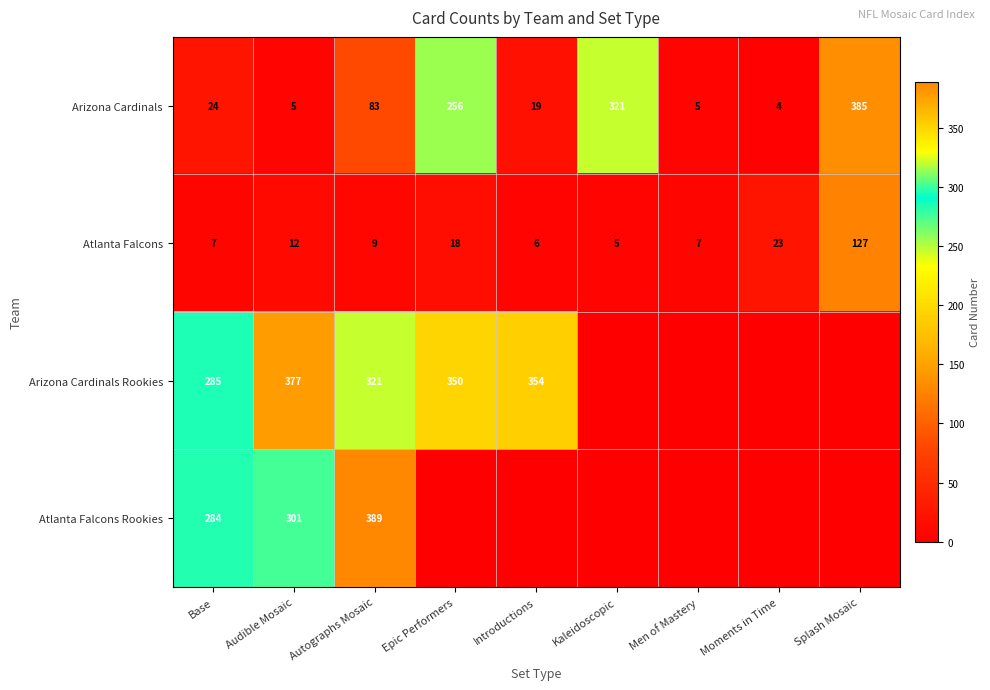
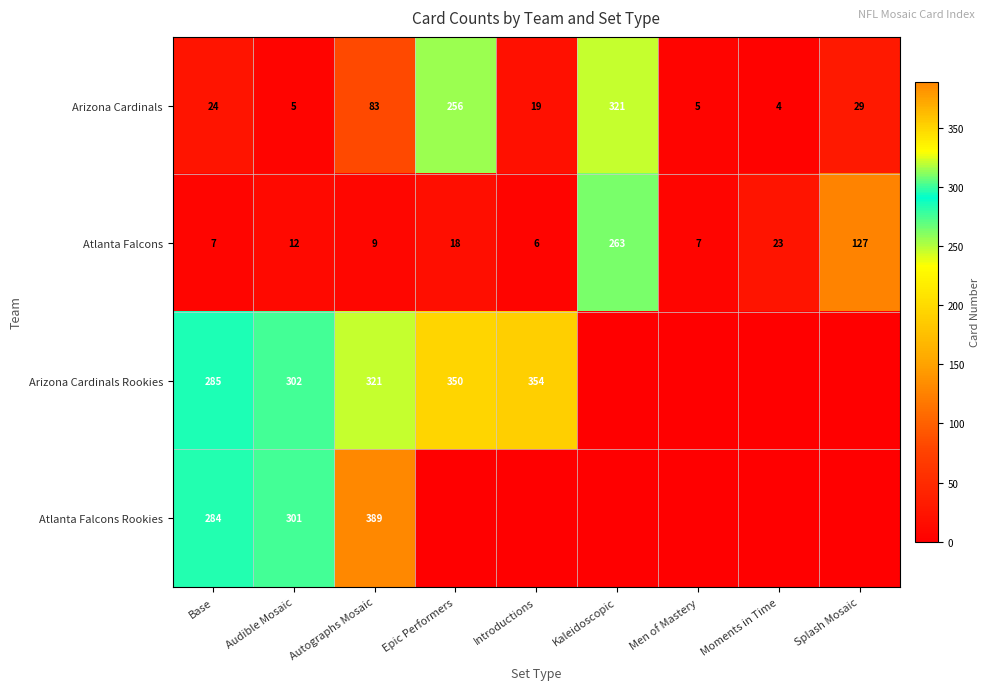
  {
    "Arizona Cardinals": {
      "Base": 24,
      "Audible Mosaic": 5,
      "Autographs Mosaic": 83,
      "Epic Performers": 256,
      "Introductions": 19,
      "Kaleidoscopic": 321,
      "Men of Mastery": 5,
      "Moments in Time": 4,
-     "Splash Mosaic": 385
+     "Splash Mosaic": 29
    },
    "Atlanta Falcons": {
      "Base": 7,
      "Audible Mosaic": 12,
      "Autographs Mosaic": 9,
      "Epic Performers": 18,
      "Introductions": 6,
-     "Kaleidoscopic": 5,
+     "Kaleidoscopic": 263,
      "Men of Mastery": 7,
      "Moments in Time": 23,
      "Splash Mosaic": 127
    },
    "Arizona Cardinals Rookies": {
      "Base": 285,
-     "Audible Mosaic": 377,
+     "Audible Mosaic": 302,
      "Autographs Mosaic": 321,
      "Epic Performers": 350,
      "Introductions": 354
    },
    "Atlanta Falcons Rookies": {
      "Base": 284,
      "Audible Mosaic": 301,
      "Autographs Mosaic": 389
    }
  }
